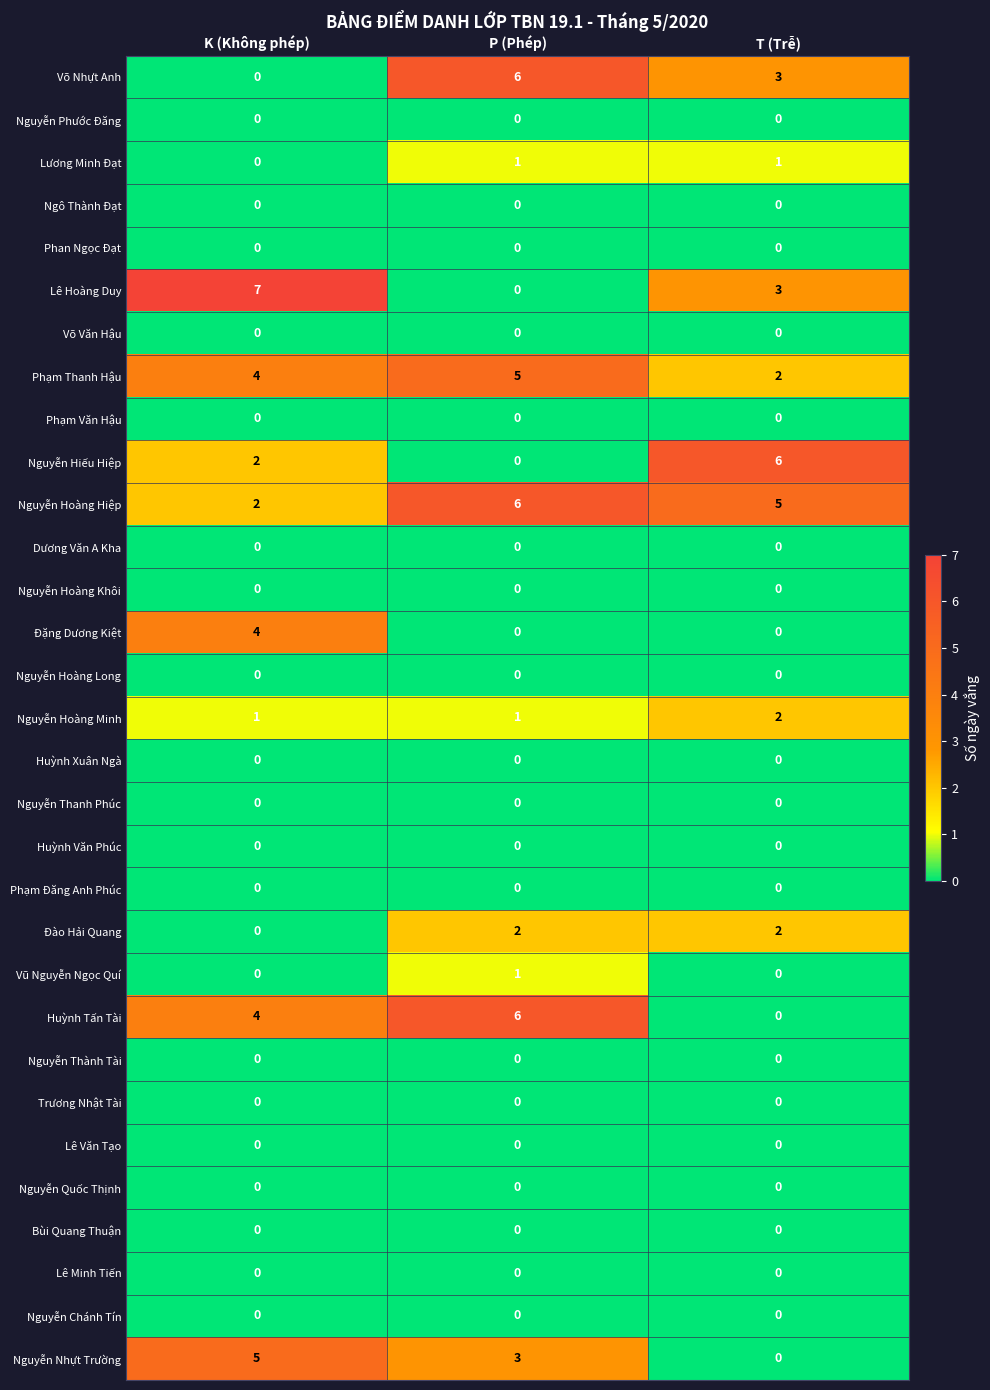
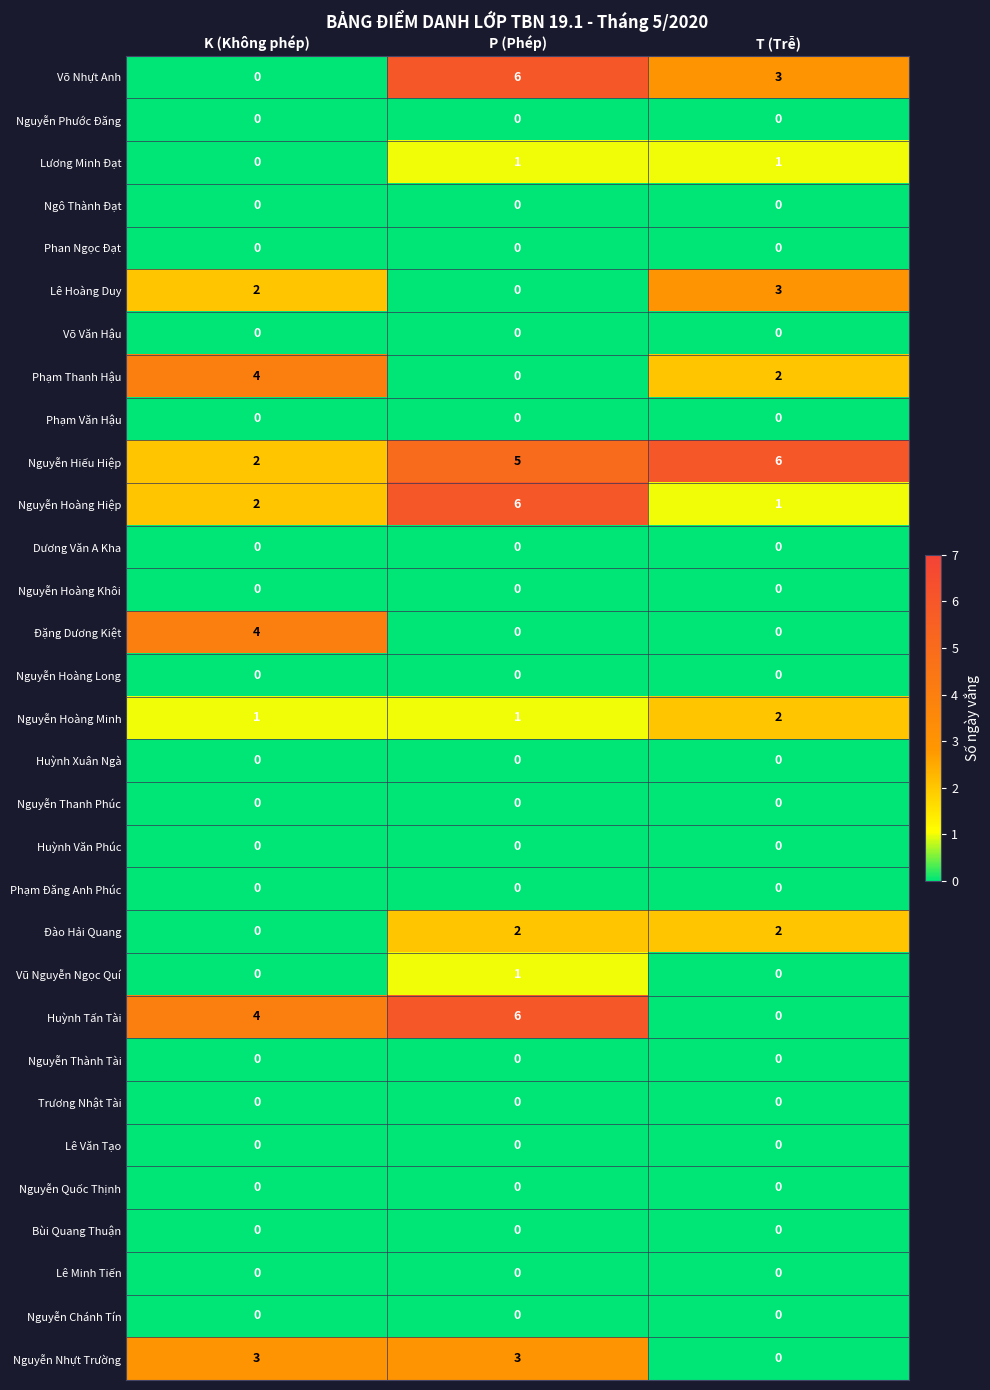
  {
    "Võ Nhựt Anh": {
      "K (Không phép)": 0,
      "P (Phép)": 6,
      "T (Trễ)": 3
    },
    "Nguyễn Phước Đăng": {
      "K (Không phép)": 0,
      "P (Phép)": 0,
      "T (Trễ)": 0
    },
    "Lương Minh Đạt": {
      "K (Không phép)": 0,
      "P (Phép)": 1,
      "T (Trễ)": 1
    },
    "Ngô Thành Đạt": {
      "K (Không phép)": 0,
      "P (Phép)": 0,
      "T (Trễ)": 0
    },
    "Phan Ngọc Đạt": {
      "K (Không phép)": 0,
      "P (Phép)": 0,
      "T (Trễ)": 0
    },
    "Lê Hoàng Duy": {
-     "K (Không phép)": 7,
+     "K (Không phép)": 2,
      "P (Phép)": 0,
      "T (Trễ)": 3
    },
    "Võ Văn Hậu": {
      "K (Không phép)": 0,
      "P (Phép)": 0,
      "T (Trễ)": 0
    },
    "Phạm Thanh Hậu": {
      "K (Không phép)": 4,
-     "P (Phép)": 5,
+     "P (Phép)": 0,
      "T (Trễ)": 2
    },
    "Phạm Văn Hậu": {
      "K (Không phép)": 0,
      "P (Phép)": 0,
      "T (Trễ)": 0
    },
    "Nguyễn Hiếu Hiệp": {
      "K (Không phép)": 2,
-     "P (Phép)": 0,
+     "P (Phép)": 5,
      "T (Trễ)": 6
    },
    "Nguyễn Hoàng Hiệp": {
      "K (Không phép)": 2,
      "P (Phép)": 6,
-     "T (Trễ)": 5
+     "T (Trễ)": 1
    },
    "Dương Văn A Kha": {
      "K (Không phép)": 0,
      "P (Phép)": 0,
      "T (Trễ)": 0
    },
    "Nguyễn Hoàng Khôi": {
      "K (Không phép)": 0,
      "P (Phép)": 0,
      "T (Trễ)": 0
    },
    "Đặng Dương Kiệt": {
      "K (Không phép)": 4,
      "P (Phép)": 0,
      "T (Trễ)": 0
    },
    "Nguyễn Hoàng Long": {
      "K (Không phép)": 0,
      "P (Phép)": 0,
      "T (Trễ)": 0
    },
    "Nguyễn Hoàng Minh": {
      "K (Không phép)": 1,
      "P (Phép)": 1,
      "T (Trễ)": 2
    },
    "Huỳnh Xuân Ngà": {
      "K (Không phép)": 0,
      "P (Phép)": 0,
      "T (Trễ)": 0
    },
    "Nguyễn Thanh Phúc": {
      "K (Không phép)": 0,
      "P (Phép)": 0,
      "T (Trễ)": 0
    },
    "Huỳnh Văn Phúc": {
      "K (Không phép)": 0,
      "P (Phép)": 0,
      "T (Trễ)": 0
    },
    "Phạm Đăng Anh Phúc": {
      "K (Không phép)": 0,
      "P (Phép)": 0,
      "T (Trễ)": 0
    },
    "Đào Hải Quang": {
      "K (Không phép)": 0,
      "P (Phép)": 2,
      "T (Trễ)": 2
    },
    "Vũ Nguyễn Ngọc Quí": {
      "K (Không phép)": 0,
      "P (Phép)": 1,
      "T (Trễ)": 0
    },
    "Huỳnh Tấn Tài": {
      "K (Không phép)": 4,
      "P (Phép)": 6,
      "T (Trễ)": 0
    },
    "Nguyễn Thành Tài": {
      "K (Không phép)": 0,
      "P (Phép)": 0,
      "T (Trễ)": 0
    },
    "Trương Nhật Tài": {
      "K (Không phép)": 0,
      "P (Phép)": 0,
      "T (Trễ)": 0
    },
    "Lê Văn Tạo": {
      "K (Không phép)": 0,
      "P (Phép)": 0,
      "T (Trễ)": 0
    },
    "Nguyễn Quốc Thịnh": {
      "K (Không phép)": 0,
      "P (Phép)": 0,
      "T (Trễ)": 0
    },
    "Bùi Quang Thuận": {
      "K (Không phép)": 0,
      "P (Phép)": 0,
      "T (Trễ)": 0
    },
    "Lê Minh Tiến": {
      "K (Không phép)": 0,
      "P (Phép)": 0,
      "T (Trễ)": 0
    },
    "Nguyễn Chánh Tín": {
      "K (Không phép)": 0,
      "P (Phép)": 0,
      "T (Trễ)": 0
    },
    "Nguyễn Nhựt Trường": {
-     "K (Không phép)": 5,
+     "K (Không phép)": 3,
      "P (Phép)": 3,
      "T (Trễ)": 0
    }
  }
